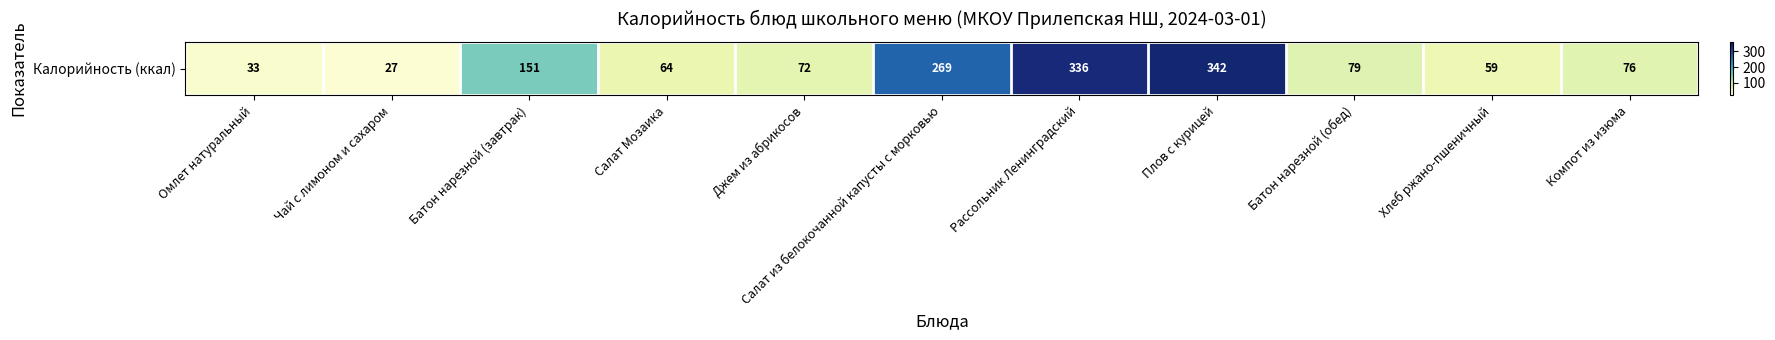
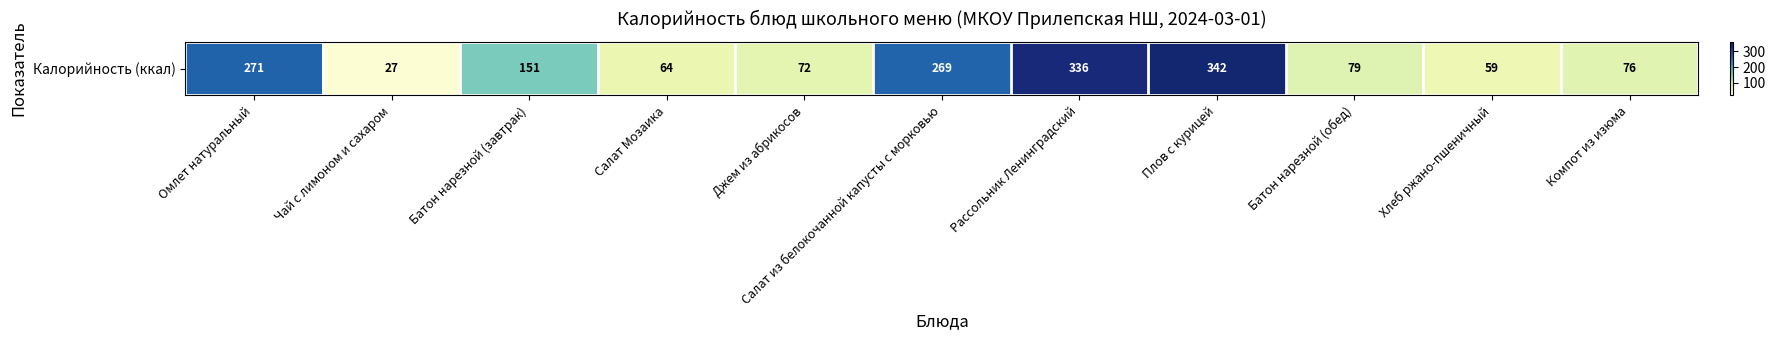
  {
    "Калорийность (ккал)": {
-     "Омлет натуральный": 33,
+     "Омлет натуральный": 271,
      "Чай с лимоном и сахаром": 27,
      "Батон нарезной (завтрак)": 151,
      "Салат Мозаика": 64,
      "Джем из абрикосов": 72,
      "Салат из белокочанной капусты с морковью": 269,
      "Рассольник Ленинградский": 336,
      "Плов с курицей": 342,
      "Батон нарезной (обед)": 79,
      "Хлеб ржано-пшеничный": 59,
      "Компот из изюма": 76
    }
  }
